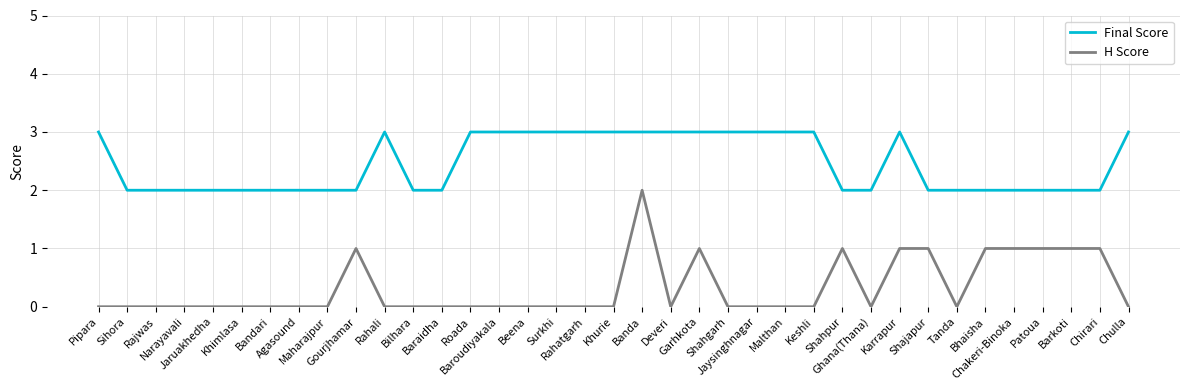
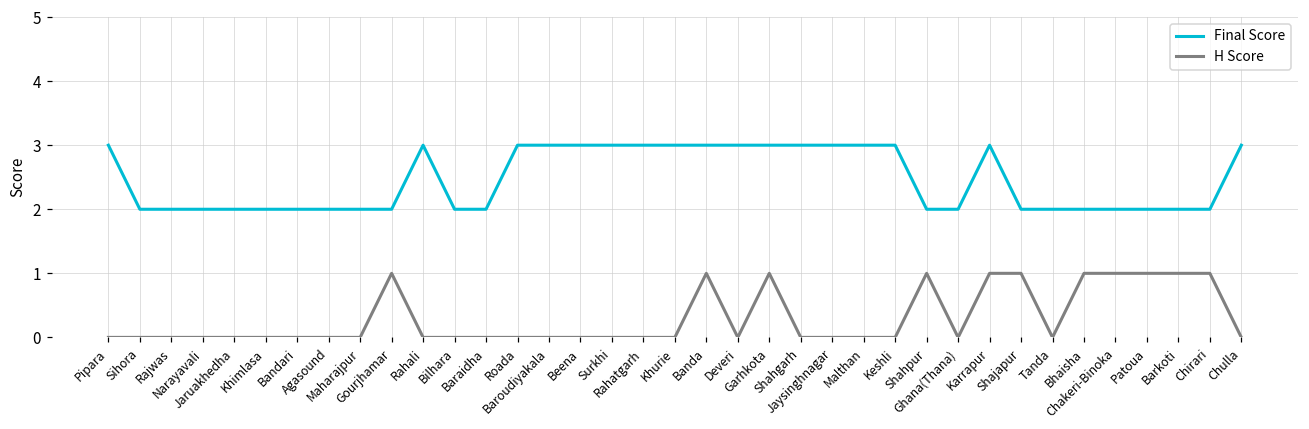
  {
    "Final Score": {
      "Pipara": 3,
      "Sihora": 2,
      "Rajwas": 2,
      "Narayavali": 2,
      "Jaruakhedha": 2,
      "Khimlasa": 2,
      "Bandari": 2,
      "Agasound": 2,
      "Maharajpur": 2,
      "Gourjhamar": 2,
      "Rahali": 3,
      "Bilhara": 2,
      "Baraidha": 2,
      "Roada": 3,
      "Baroudiyakala": 3,
      "Beena": 3,
      "Surkhi": 3,
      "Rahatgarh": 3,
      "Khurie": 3,
      "Banda": 3,
      "Deveri": 3,
      "Garhkota": 3,
      "Shahgarh": 3,
      "Jaysinghnagar": 3,
      "Malthan": 3,
      "Keshli": 3,
      "Shahpur": 2,
      "Ghana(Thana)": 2,
      "Karrapur": 3,
      "Shajapur": 2,
      "Tanda": 2,
      "Bhaisha": 2,
      "Chakeri-Binoka": 2,
      "Patoua": 2,
      "Barkoti": 2,
      "Chirari": 2,
      "Chulla": 3
    },
    "H Score": {
      "Pipara": 0,
      "Sihora": 0,
      "Rajwas": 0,
      "Narayavali": 0,
      "Jaruakhedha": 0,
      "Khimlasa": 0,
      "Bandari": 0,
      "Agasound": 0,
      "Maharajpur": 0,
      "Gourjhamar": 1,
      "Rahali": 0,
      "Bilhara": 0,
      "Baraidha": 0,
      "Roada": 0,
      "Baroudiyakala": 0,
      "Beena": 0,
      "Surkhi": 0,
      "Rahatgarh": 0,
      "Khurie": 0,
-     "Banda": 2,
+     "Banda": 1,
      "Deveri": 0,
      "Garhkota": 1,
      "Shahgarh": 0,
      "Jaysinghnagar": 0,
      "Malthan": 0,
      "Keshli": 0,
      "Shahpur": 1,
      "Ghana(Thana)": 0,
      "Karrapur": 1,
      "Shajapur": 1,
      "Tanda": 0,
      "Bhaisha": 1,
      "Chakeri-Binoka": 1,
      "Patoua": 1,
      "Barkoti": 1,
      "Chirari": 1,
      "Chulla": 0
    }
  }
